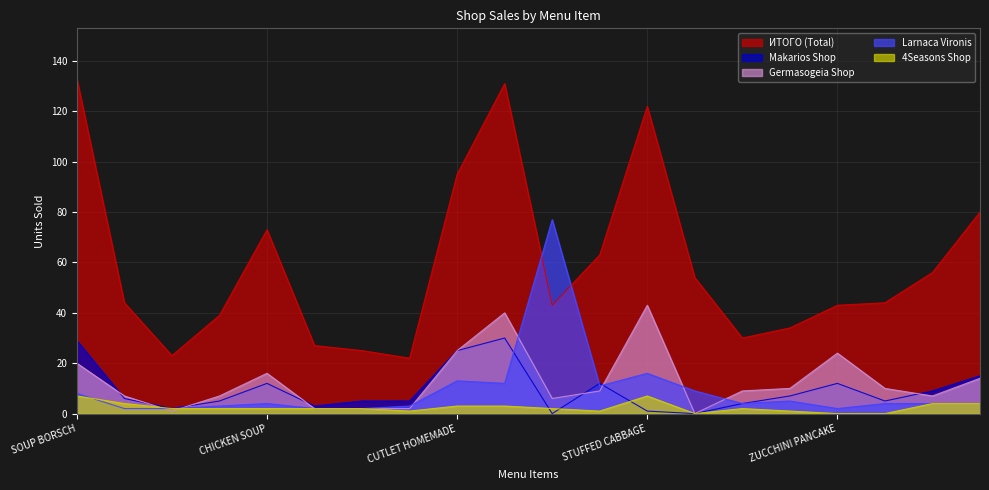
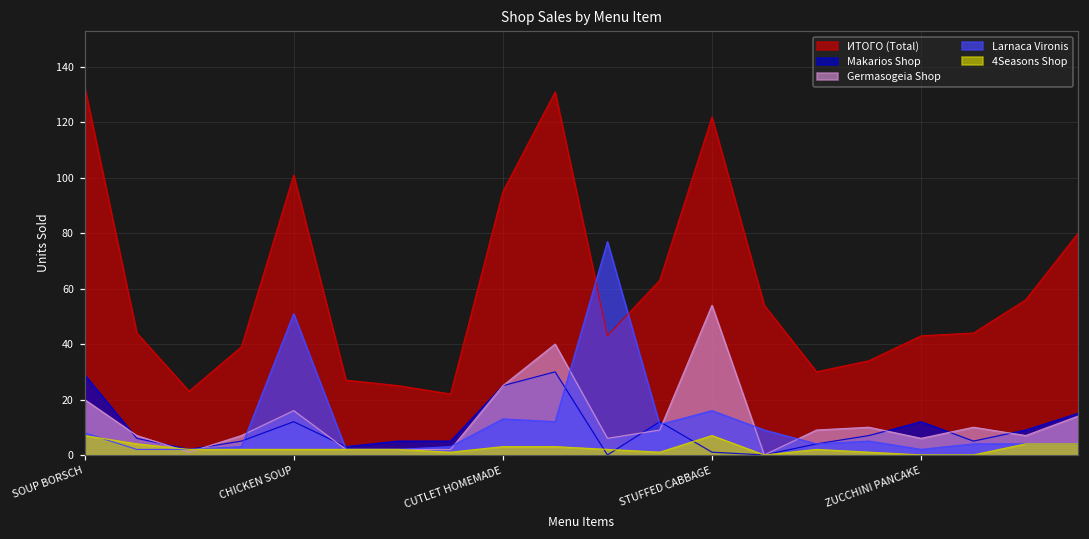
  {
    "ИТОГО (Total)": {
      "SOUP BORSCH": 133,
-     "CHICKEN SOUP": 73,
+     "CHICKEN SOUP": 101,
      "CUTLET HOMEMADE": 95,
      "STUFFED CABBAGE": 122,
      "ZUCCHINI PANCAKE": 43
    },
    "Makarios Shop": {
      "SOUP BORSCH": 29,
      "CHICKEN SOUP": 12,
      "STUFFED CABBAGE": 1,
      "ZUCCHINI PANCAKE": 12
    },
    "Germasogeia Shop": {
      "SOUP BORSCH": 20,
      "CHICKEN SOUP": 16,
-     "STUFFED CABBAGE": 43,
-     "ZUCCHINI PANCAKE": 24
+     "STUFFED CABBAGE": 54,
+     "ZUCCHINI PANCAKE": 6
    },
    "Larnaca Vironis": {
-     "CHICKEN SOUP": 4,
+     "CHICKEN SOUP": 51,
      "CUTLET HOMEMADE": 13,
      "STUFFED CABBAGE": 16,
      "ZUCCHINI PANCAKE": 2
    },
    "4Seasons Shop": {
      "CHICKEN SOUP": 2,
      "CUTLET HOMEMADE": 3,
      "STUFFED CABBAGE": 7,
      "ZUCCHINI PANCAKE": 0
    }
  }
